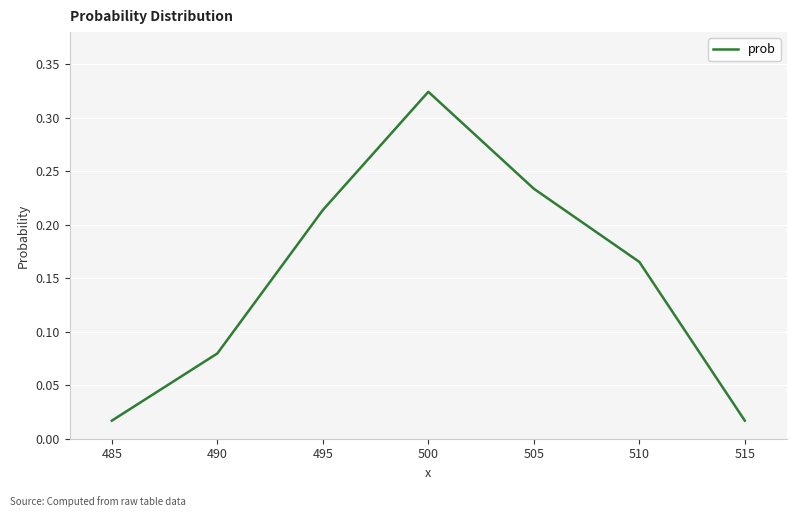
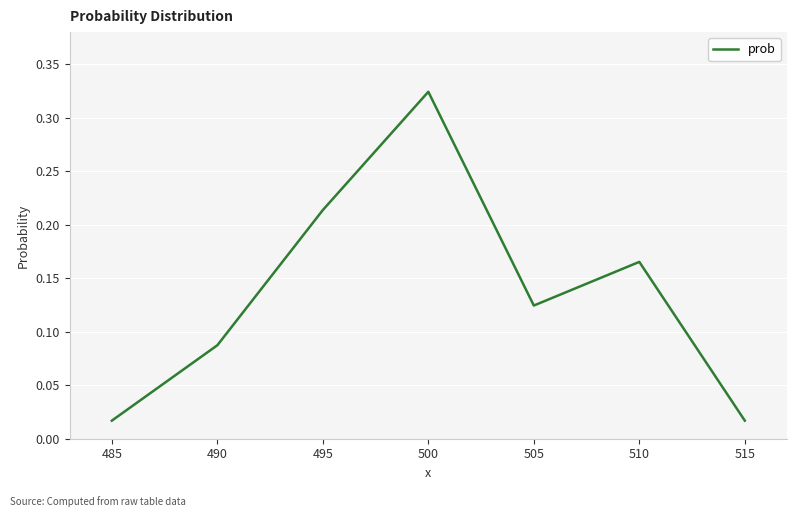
  {
    "485": 0.017,
-   "490": 0.080,
+   "490": 0.087,
    "495": 0.214,
    "500": 0.324,
-   "505": 0.234,
+   "505": 0.124,
    "510": 0.165,
    "515": 0.017
  }
